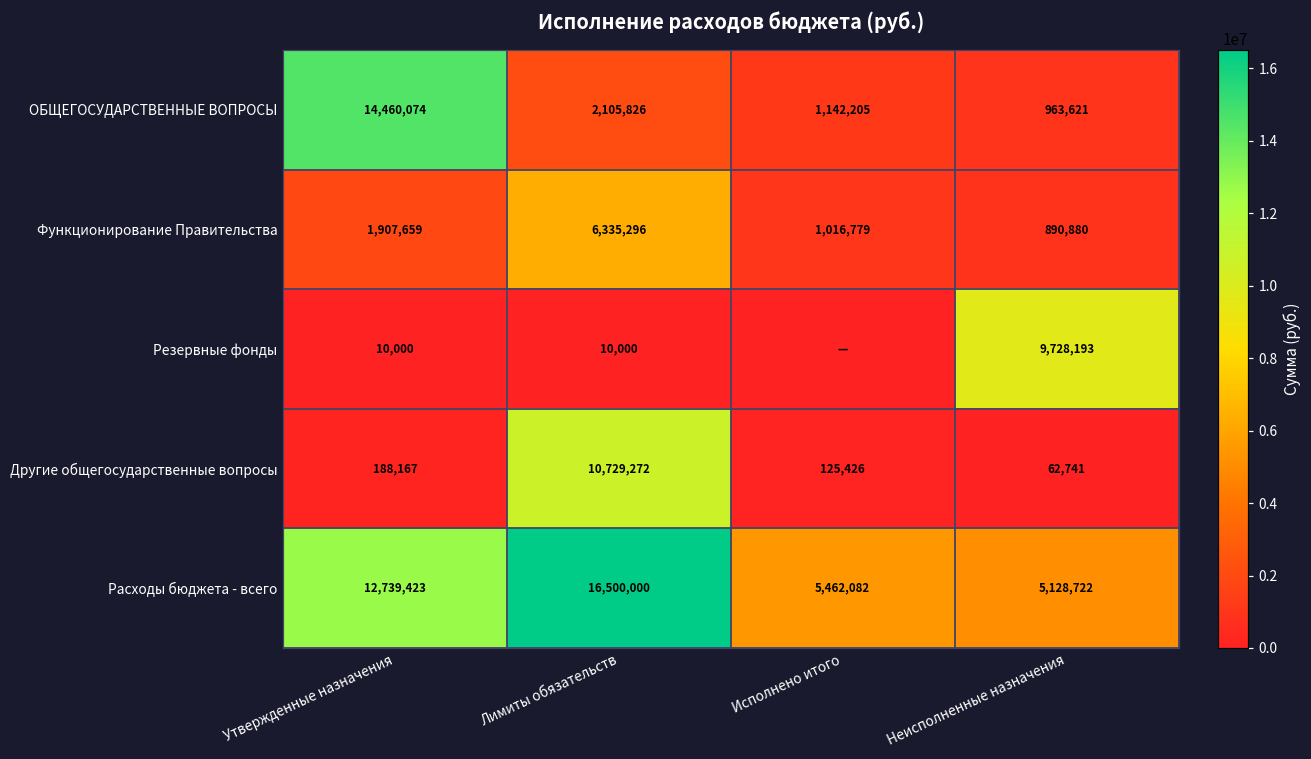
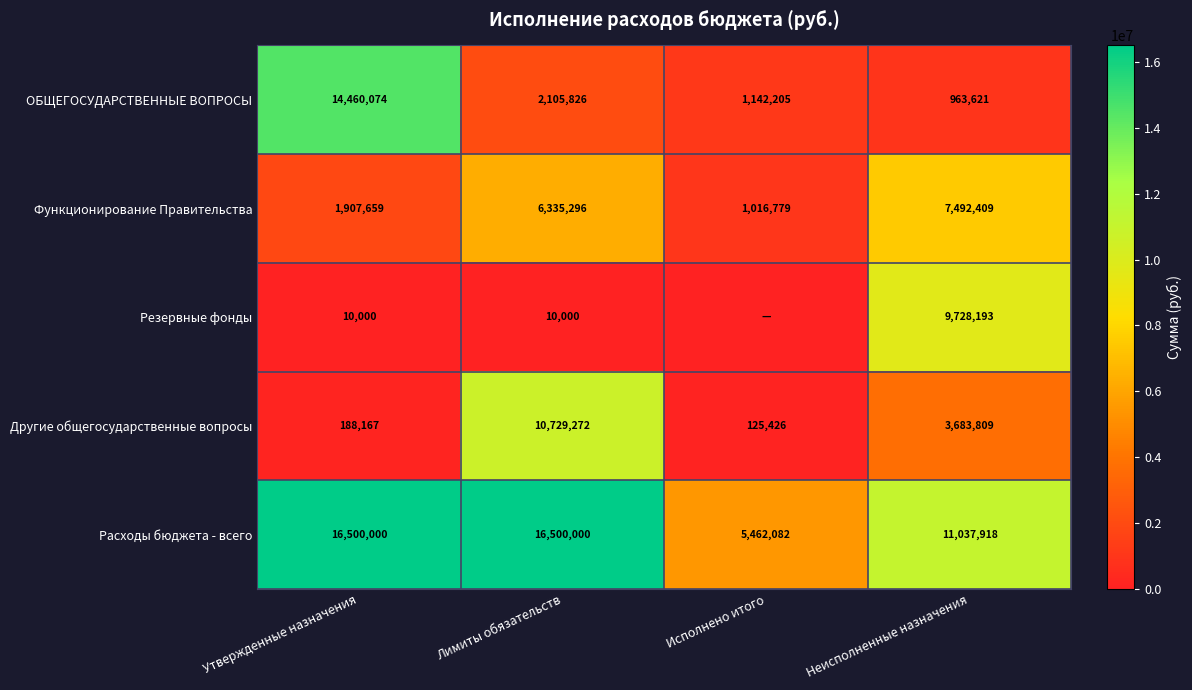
  {
    "ОБЩЕГОСУДАРСТВЕННЫЕ ВОПРОСЫ": {
      "Утвержденные назначения": "14,460,074",
      "Лимиты обязательств": "2,105,826",
      "Исполнено итого": "1,142,205",
      "Неисполненные назначения": "963,621"
    },
    "Функционирование Правительства": {
      "Утвержденные назначения": "1,907,659",
      "Лимиты обязательств": "6,335,296",
      "Исполнено итого": "1,016,779",
-     "Неисполненные назначения": "890,880"
+     "Неисполненные назначения": "7,492,409"
    },
    "Резервные фонды": {
      "Утвержденные назначения": "10,000",
      "Лимиты обязательств": "10,000",
      "Неисполненные назначения": "9,728,193"
    },
    "Другие общегосударственные вопросы": {
      "Утвержденные назначения": "188,167",
      "Лимиты обязательств": "10,729,272",
      "Исполнено итого": "125,426",
-     "Неисполненные назначения": "62,741"
+     "Неисполненные назначения": "3,683,809"
    },
    "Расходы бюджета - всего": {
-     "Утвержденные назначения": "12,739,423",
+     "Утвержденные назначения": "16,500,000",
      "Лимиты обязательств": "16,500,000",
      "Исполнено итого": "5,462,082",
-     "Неисполненные назначения": "5,128,722"
+     "Неисполненные назначения": "11,037,918"
    }
  }
